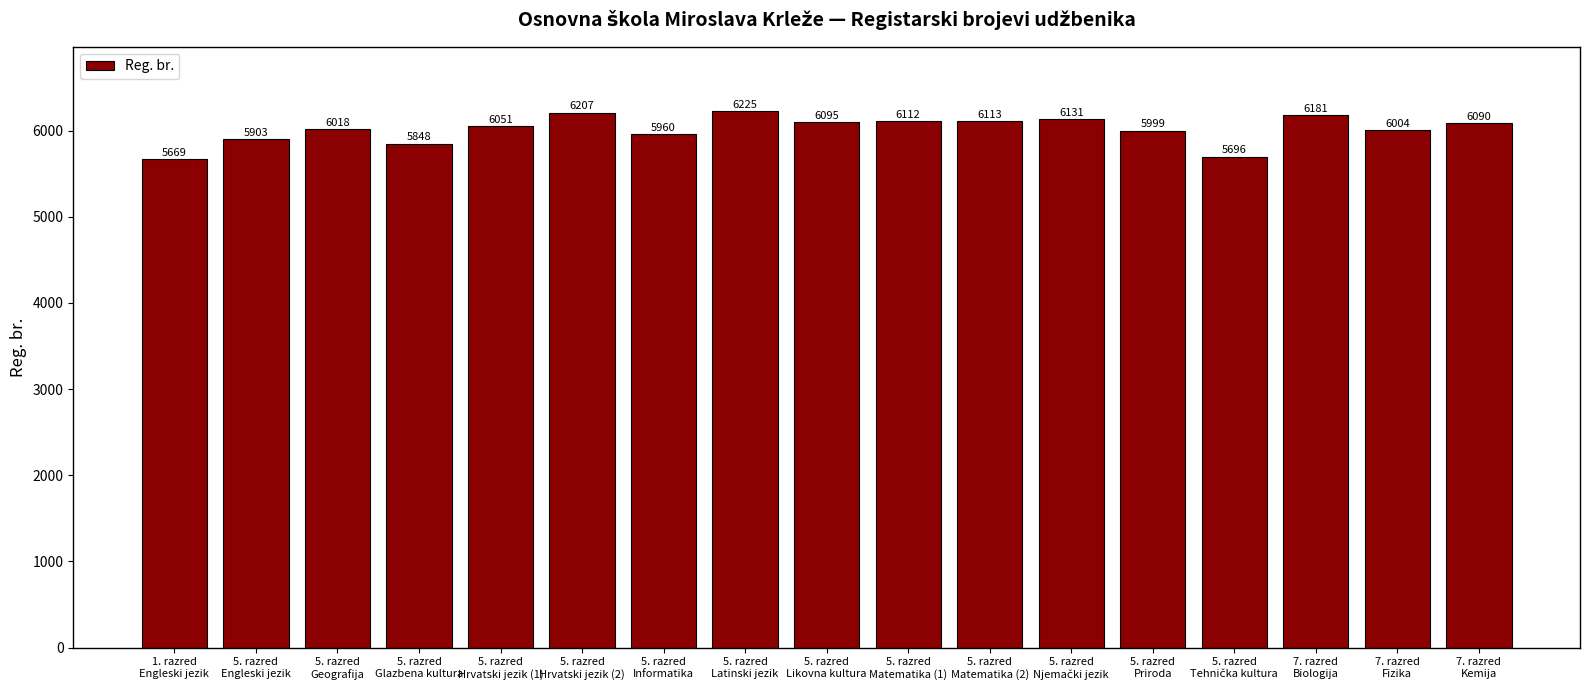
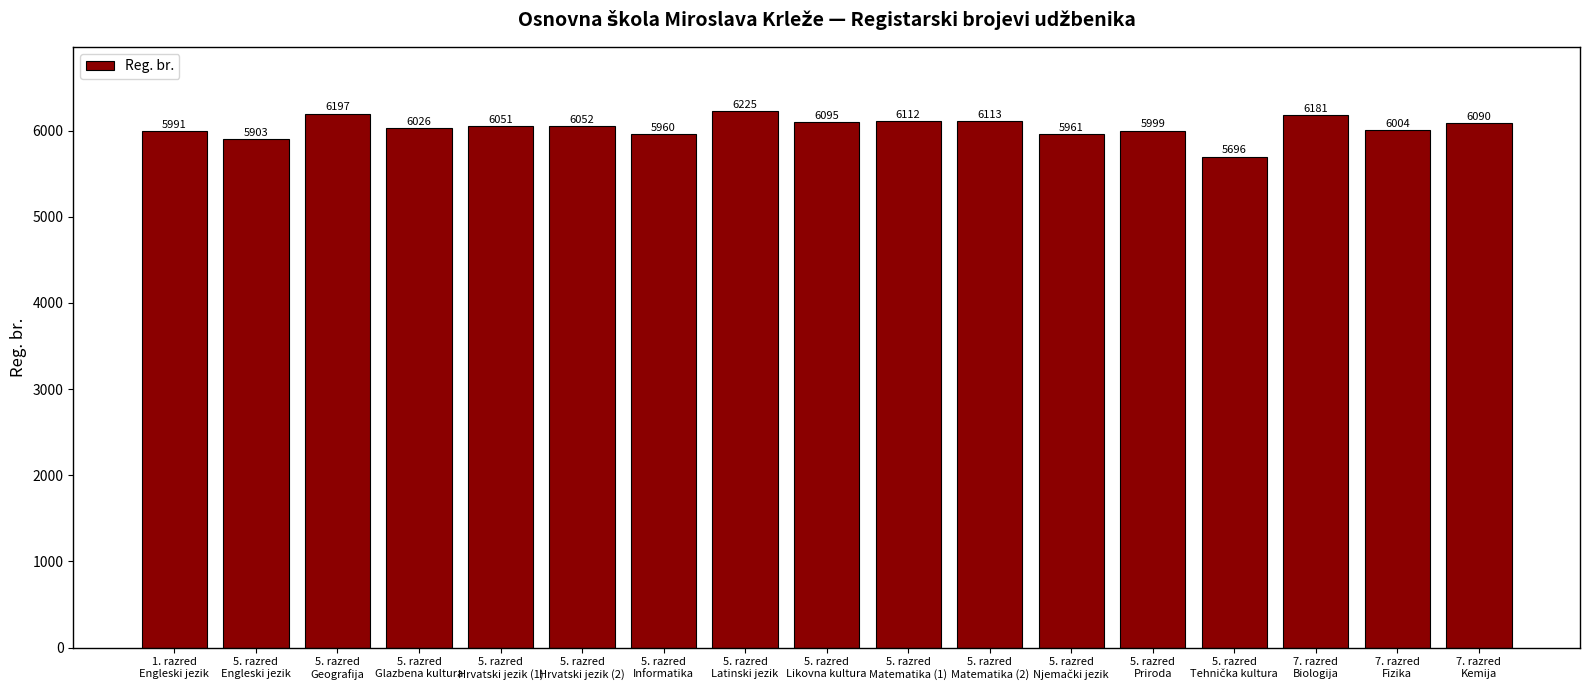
  {
-   "1. razred Engleski jezik": 5669,
+   "1. razred Engleski jezik": 5991,
    "5. razred Engleski jezik": 5903,
-   "5. razred Geografija": 6018,
-   "5. razred Glazbena kultura": 5848,
+   "5. razred Geografija": 6197,
+   "5. razred Glazbena kultura": 6026,
    "5. razred Hrvatski jezik (1)": 6051,
-   "5. razred Hrvatski jezik (2)": 6207,
+   "5. razred Hrvatski jezik (2)": 6052,
    "5. razred Informatika": 5960,
    "5. razred Latinski jezik": 6225,
    "5. razred Likovna kultura": 6095,
    "5. razred Matematika (1)": 6112,
    "5. razred Matematika (2)": 6113,
-   "5. razred Njemački jezik": 6131,
+   "5. razred Njemački jezik": 5961,
    "5. razred Priroda": 5999,
    "5. razred Tehnička kultura": 5696,
    "7. razred Biologija": 6181,
    "7. razred Fizika": 6004,
    "7. razred Kemija": 6090
  }
